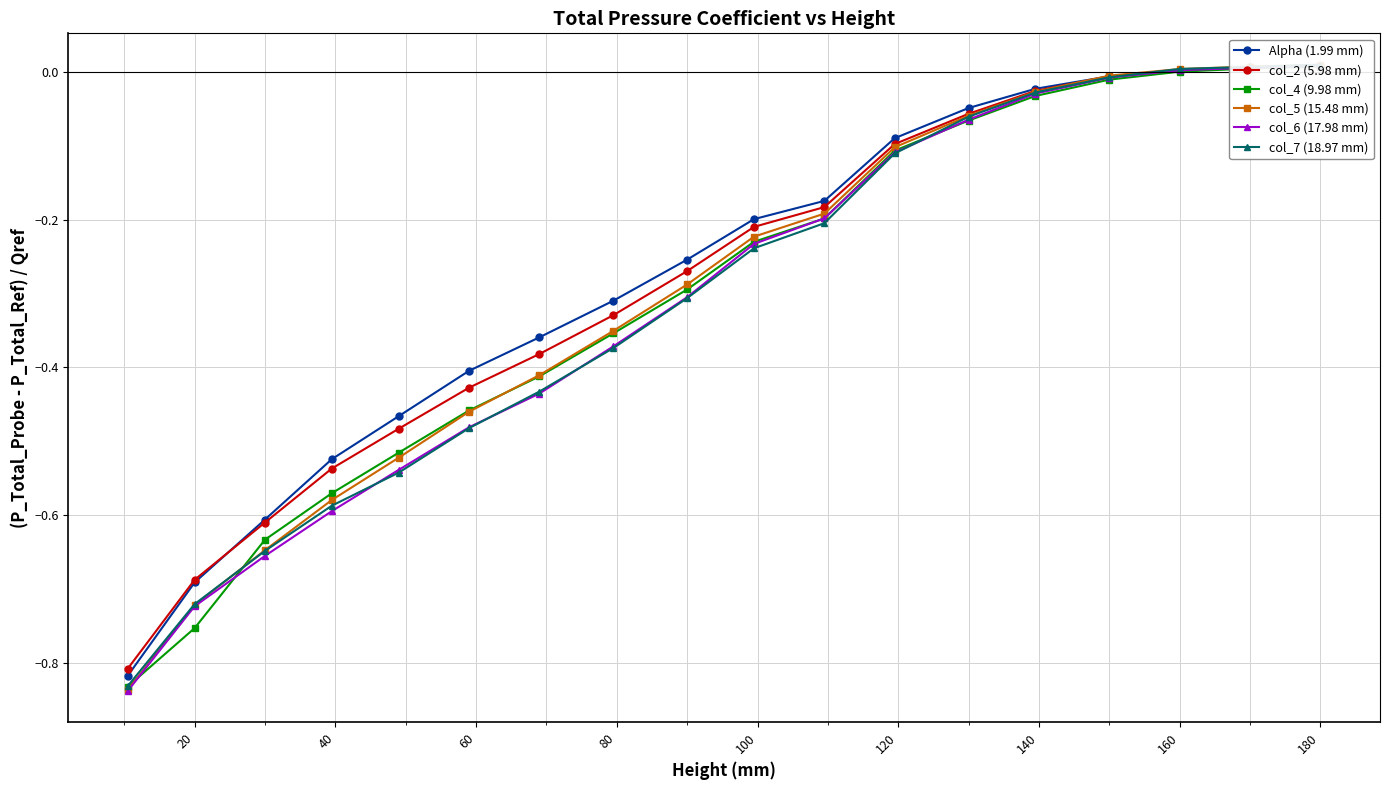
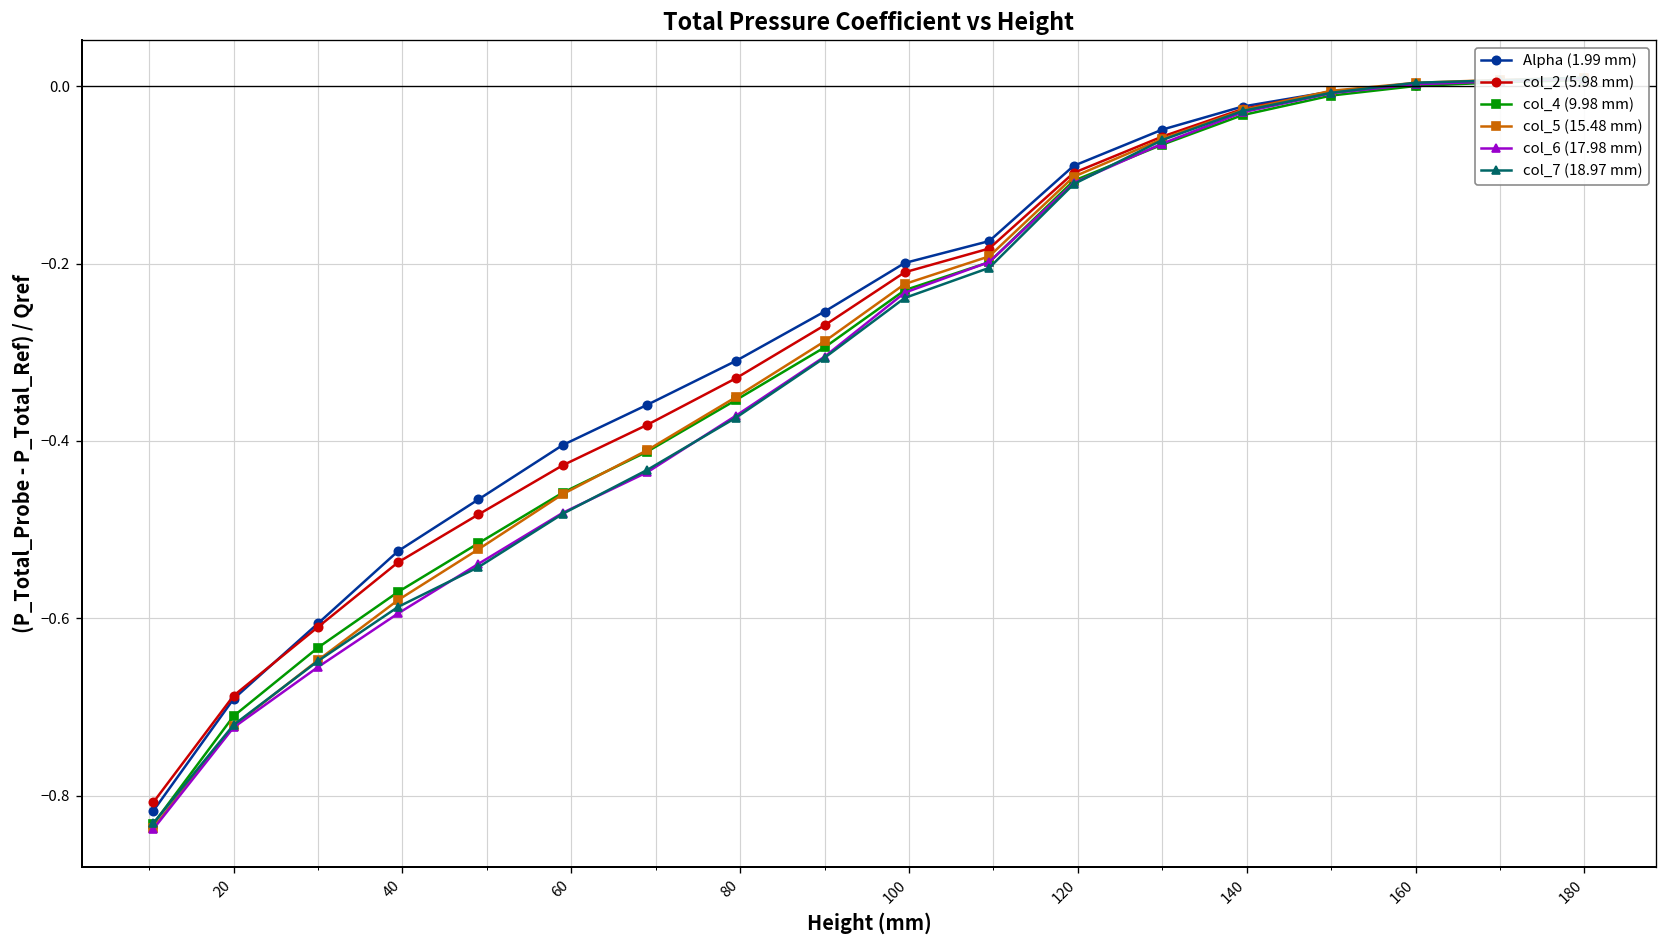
  {
    "Alpha (1.99 mm)": {
      "20": -0.69
    },
    "col_2 (5.98 mm)": {
      "20": -0.69
    },
    "col_4 (9.98 mm)": {
-     "20": -0.75
+     "20": -0.71
    }
  }
